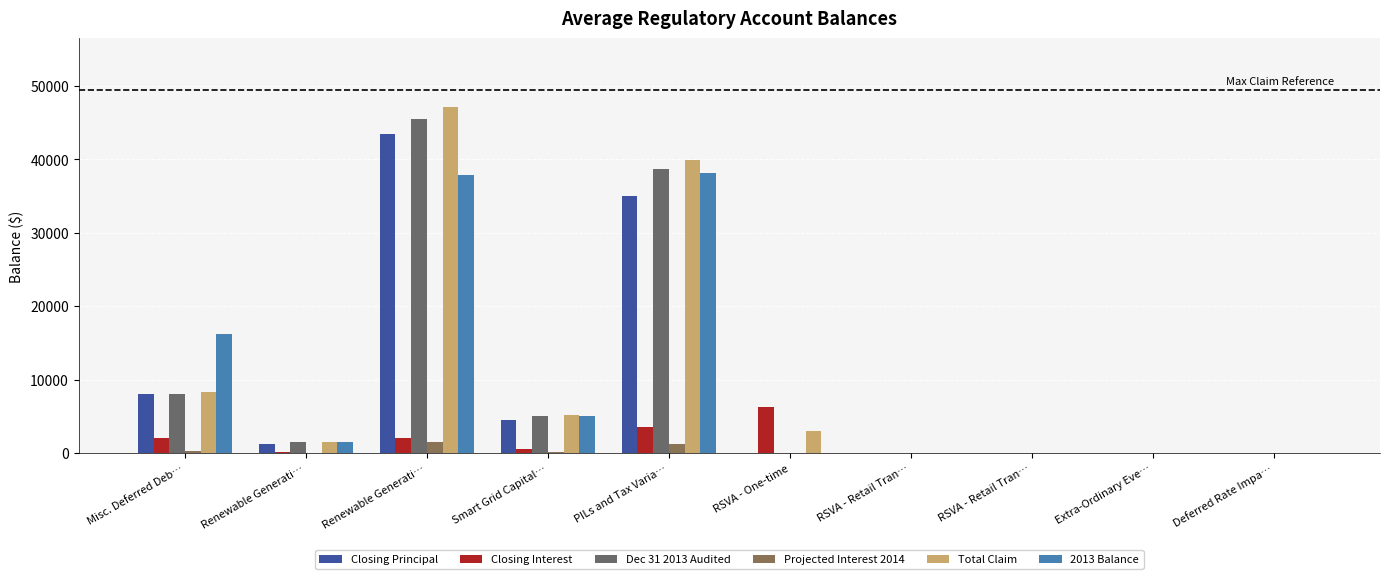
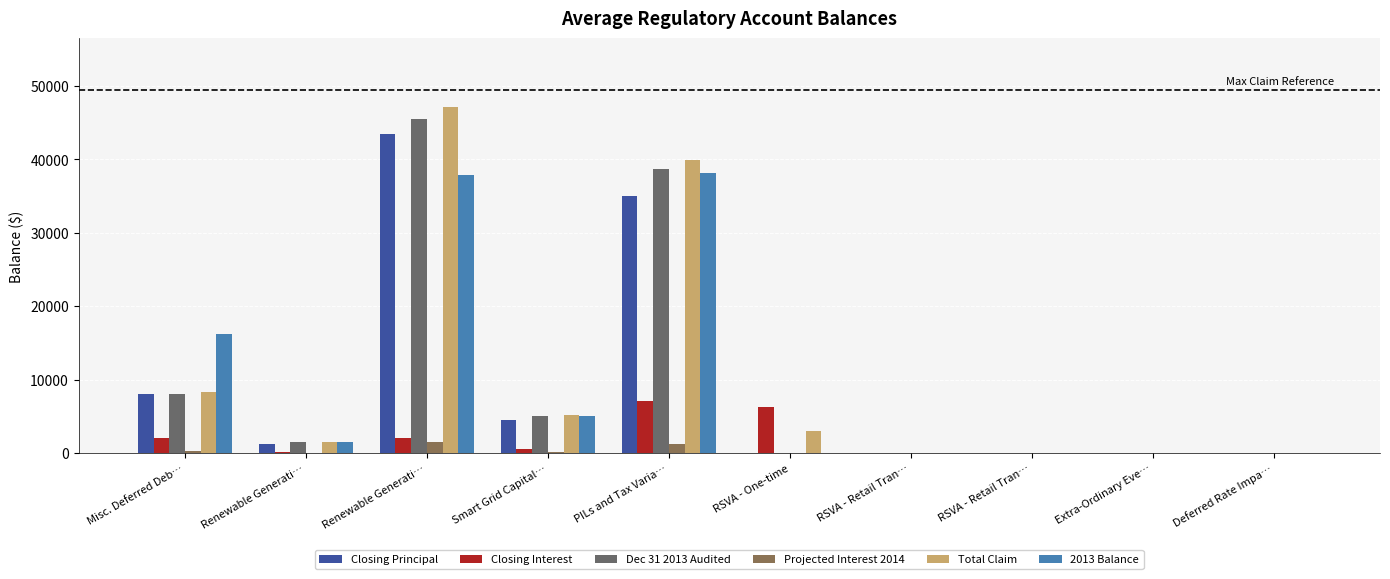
  {
    "Closing Interest": {
      "Misc. Deferred Deb…": 2000,
      "Smart Grid Capital…": 1000,
-     "PILs and Tax Varia…": 4000,
+     "PILs and Tax Varia…": 7000,
      "RSVA - One-time": 6000,
      "Extra-Ordinary Eve…": 0,
      "Deferred Rate Impa…": 0
    },
    "Total Claim": {
      "Misc. Deferred Deb…": 8000,
      "Smart Grid Capital…": 5000,
      "PILs and Tax Varia…": 40000,
      "RSVA - One-time": 3000,
      "Extra-Ordinary Eve…": 0,
      "Deferred Rate Impa…": 0
    }
  }
